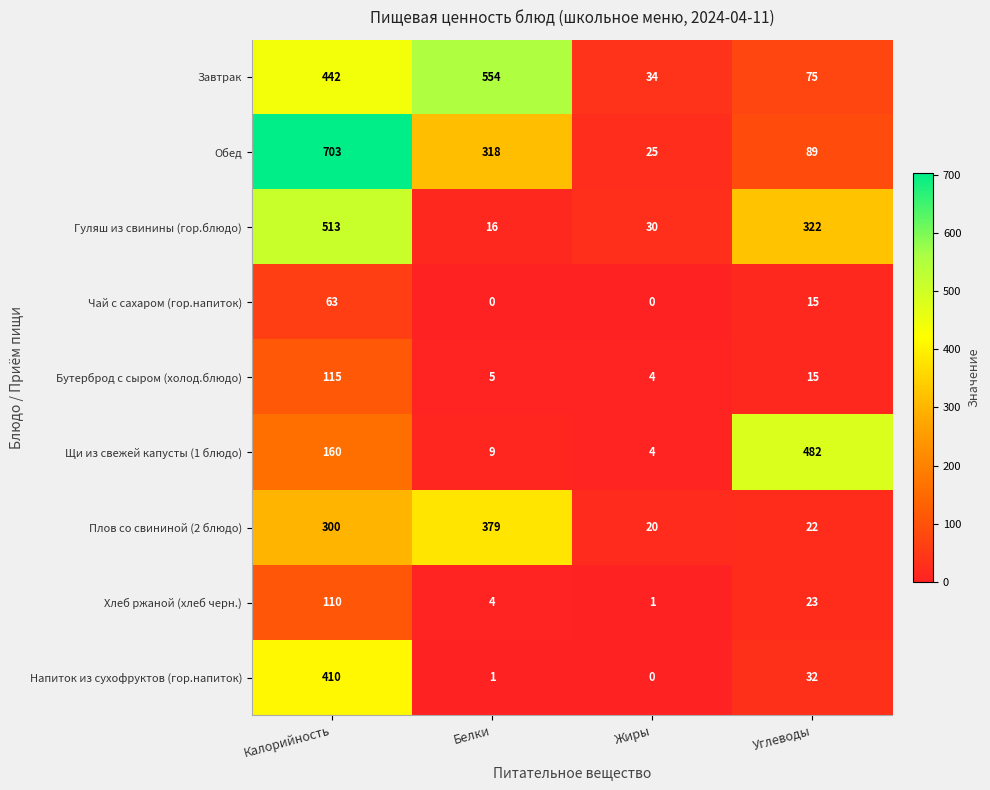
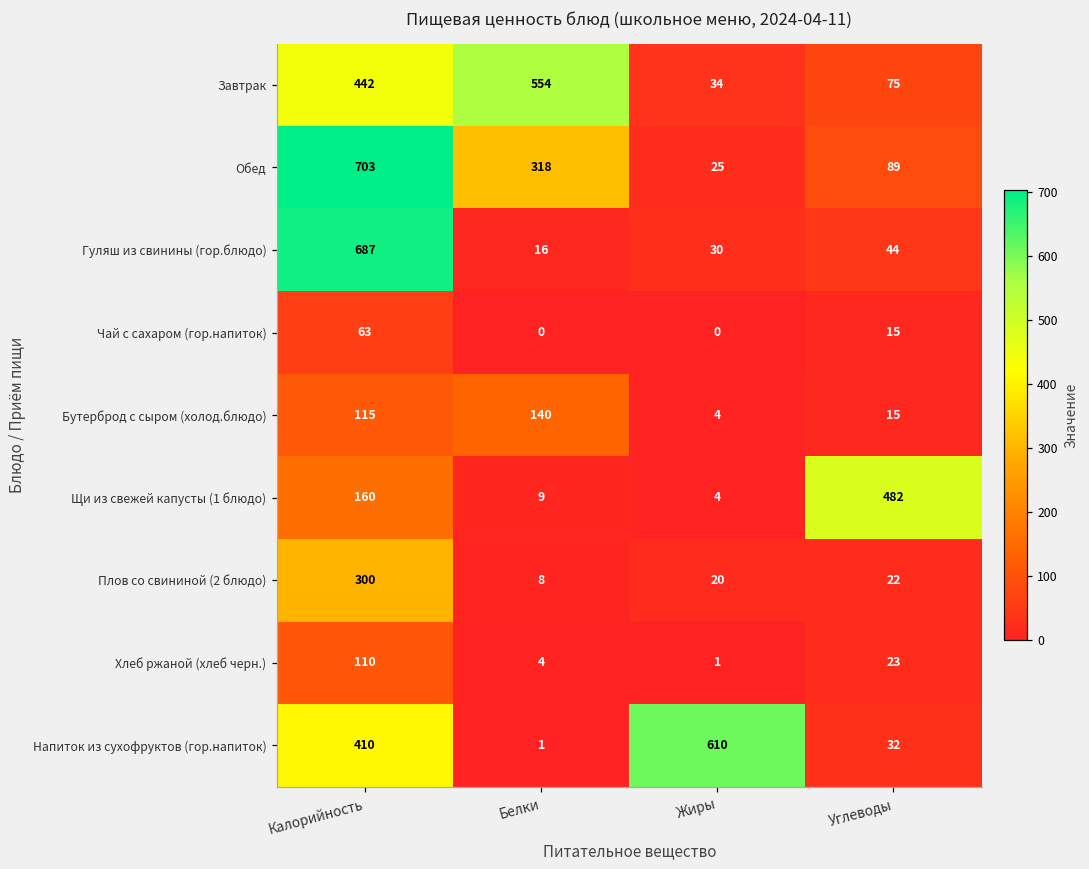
  {
    "Завтрак": {
      "Калорийность": 442,
      "Белки": 554,
      "Жиры": 34,
      "Углеводы": 75
    },
    "Обед": {
      "Калорийность": 703,
      "Белки": 318,
      "Жиры": 25,
      "Углеводы": 89
    },
    "Гуляш из свинины (гор.блюдо)": {
-     "Калорийность": 513,
+     "Калорийность": 687,
      "Белки": 16,
      "Жиры": 30,
-     "Углеводы": 322
+     "Углеводы": 44
    },
    "Чай с сахаром (гор.напиток)": {
      "Калорийность": 63,
      "Белки": 0,
      "Жиры": 0,
      "Углеводы": 15
    },
    "Бутерброд с сыром (холод.блюдо)": {
      "Калорийность": 115,
-     "Белки": 5,
+     "Белки": 140,
      "Жиры": 4,
      "Углеводы": 15
    },
    "Щи из свежей капусты (1 блюдо)": {
      "Калорийность": 160,
      "Белки": 9,
      "Жиры": 4,
      "Углеводы": 482
    },
    "Плов со свининой (2 блюдо)": {
      "Калорийность": 300,
-     "Белки": 379,
+     "Белки": 8,
      "Жиры": 20,
      "Углеводы": 22
    },
    "Хлеб ржаной (хлеб черн.)": {
      "Калорийность": 110,
      "Белки": 4,
      "Жиры": 1,
      "Углеводы": 23
    },
    "Напиток из сухофруктов (гор.напиток)": {
      "Калорийность": 410,
      "Белки": 1,
-     "Жиры": 0,
+     "Жиры": 610,
      "Углеводы": 32
    }
  }
